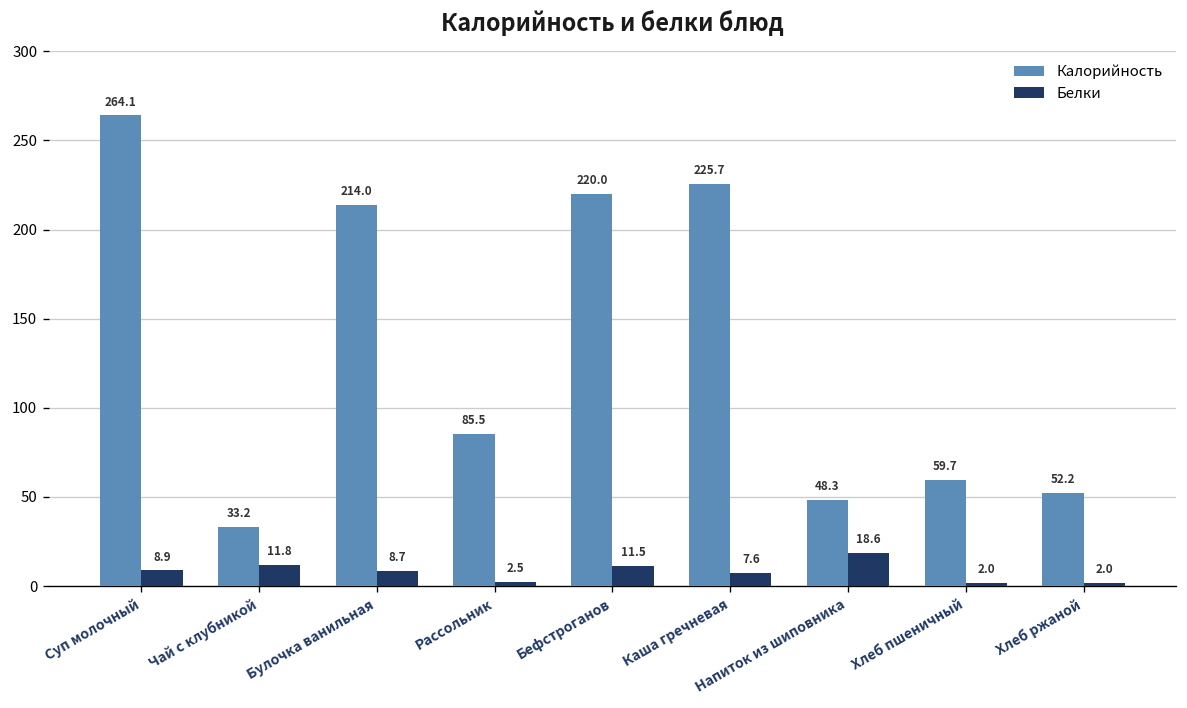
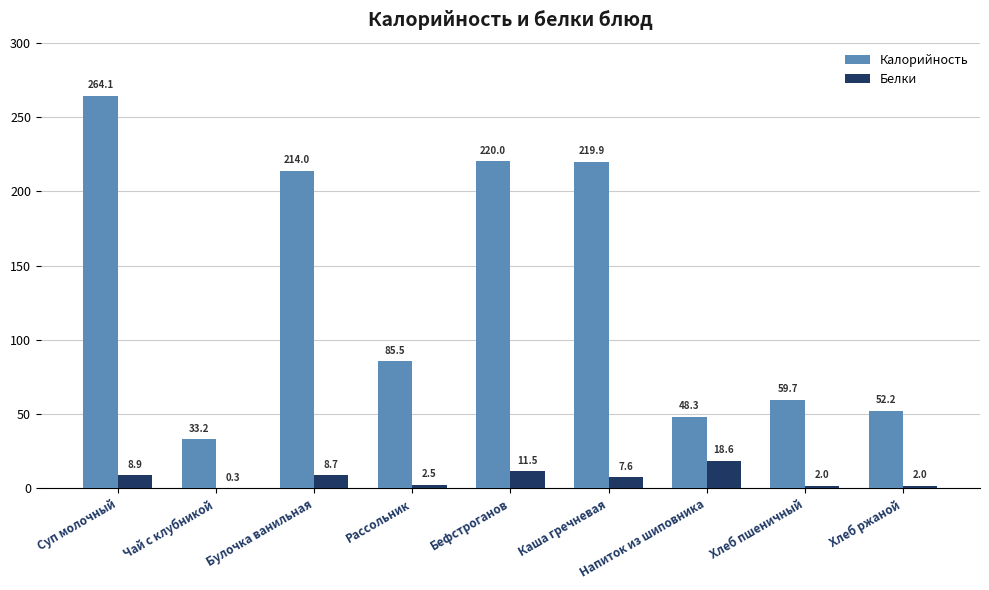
  {
    "Калорийность": {
      "Суп молочный": 264.1,
      "Чай с клубникой": 33.2,
      "Булочка ванильная": 214.0,
      "Рассольник": 85.5,
      "Бефстроганов": 220.0,
-     "Каша гречневая": 225.7,
+     "Каша гречневая": 219.9,
      "Напиток из шиповника": 48.3,
      "Хлеб пшеничный": 59.7,
      "Хлеб ржаной": 52.2
    },
    "Белки": {
      "Суп молочный": 8.9,
-     "Чай с клубникой": 11.8,
+     "Чай с клубникой": 0.3,
      "Булочка ванильная": 8.7,
      "Рассольник": 2.5,
      "Бефстроганов": 11.5,
      "Каша гречневая": 7.6,
      "Напиток из шиповника": 18.6,
      "Хлеб пшеничный": 2.0,
      "Хлеб ржаной": 2.0
    }
  }
